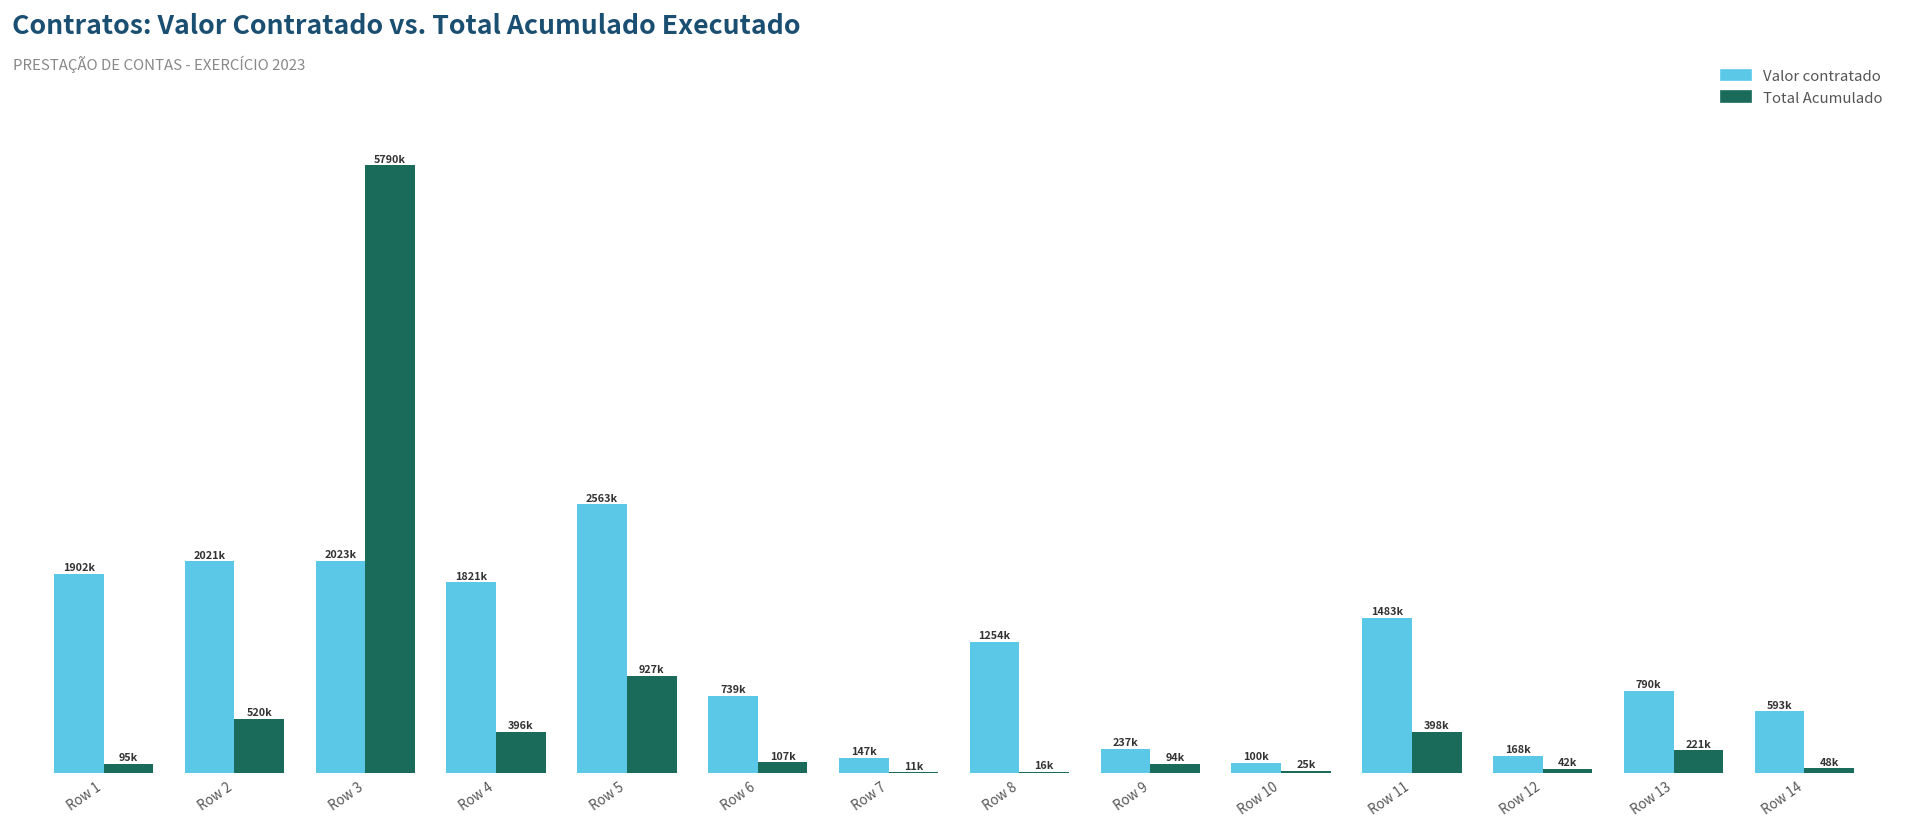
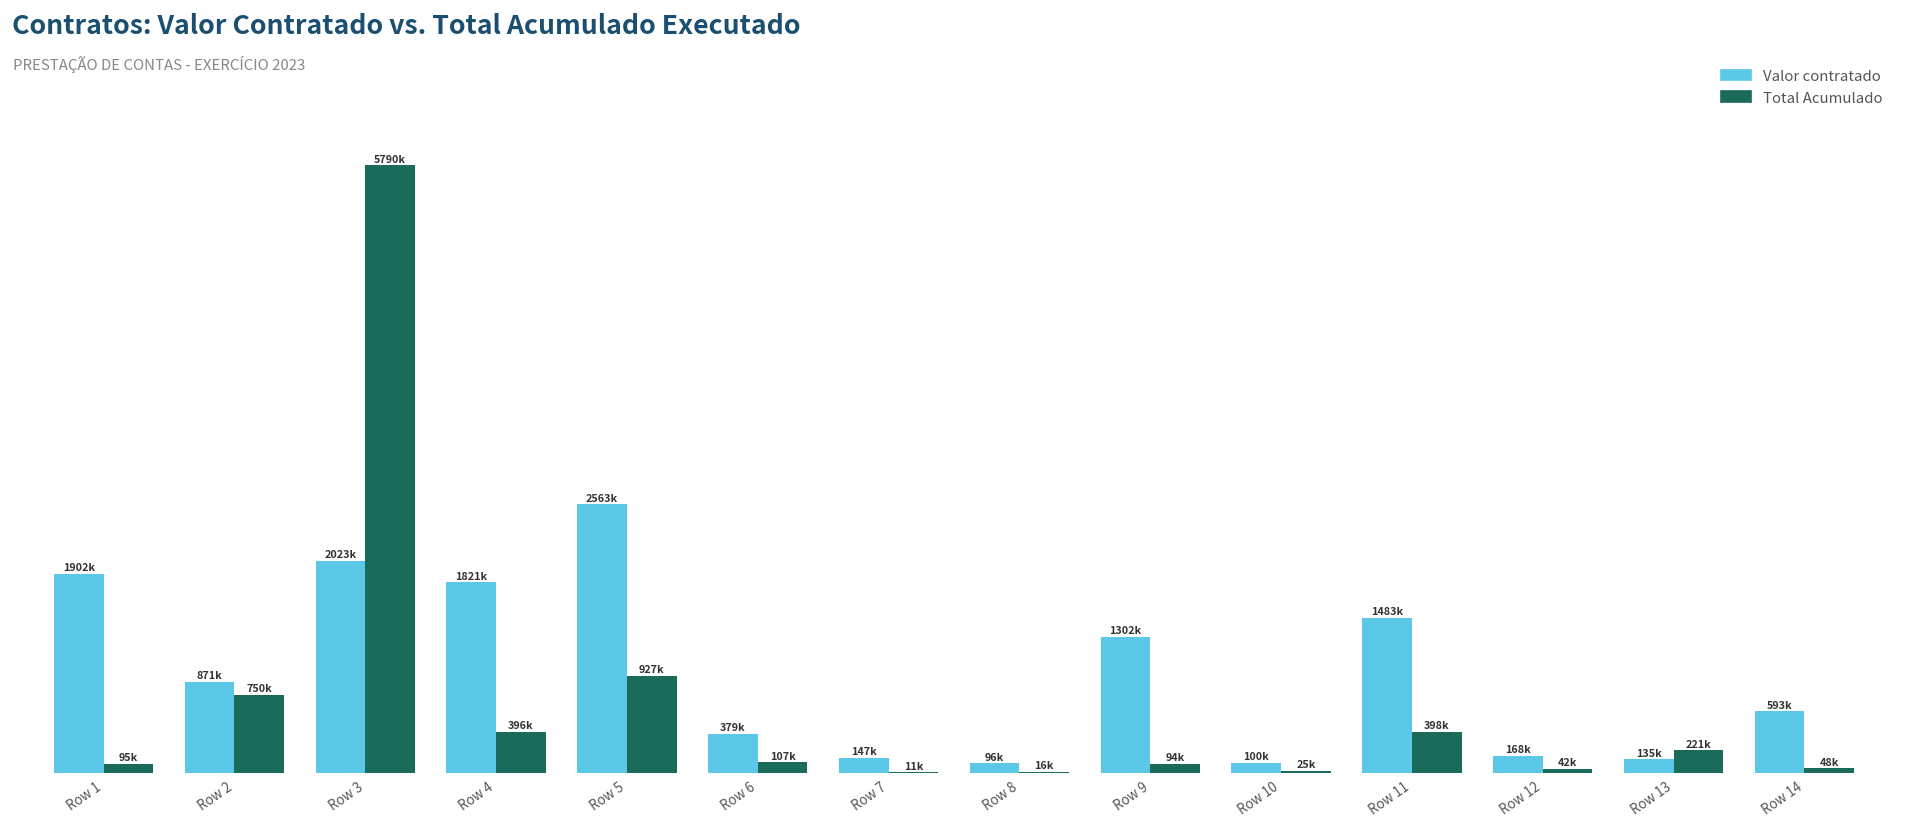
  {
    "Valor contratado": {
      "Row 1": "1902k",
-     "Row 2": "2021k",
+     "Row 2": "871k",
      "Row 3": "2023k",
      "Row 4": "1821k",
      "Row 5": "2563k",
-     "Row 6": "739k",
+     "Row 6": "379k",
      "Row 7": "147k",
-     "Row 8": "1254k",
-     "Row 9": "237k",
+     "Row 8": "96k",
+     "Row 9": "1302k",
      "Row 10": "100k",
      "Row 11": "1483k",
      "Row 12": "168k",
-     "Row 13": "790k",
+     "Row 13": "135k",
      "Row 14": "593k"
    },
    "Total Acumulado": {
      "Row 1": "95k",
-     "Row 2": "520k",
+     "Row 2": "750k",
      "Row 3": "5790k",
      "Row 4": "396k",
      "Row 5": "927k",
      "Row 6": "107k",
      "Row 7": "11k",
      "Row 8": "16k",
      "Row 9": "94k",
      "Row 10": "25k",
      "Row 11": "398k",
      "Row 12": "42k",
      "Row 13": "221k",
      "Row 14": "48k"
    }
  }
